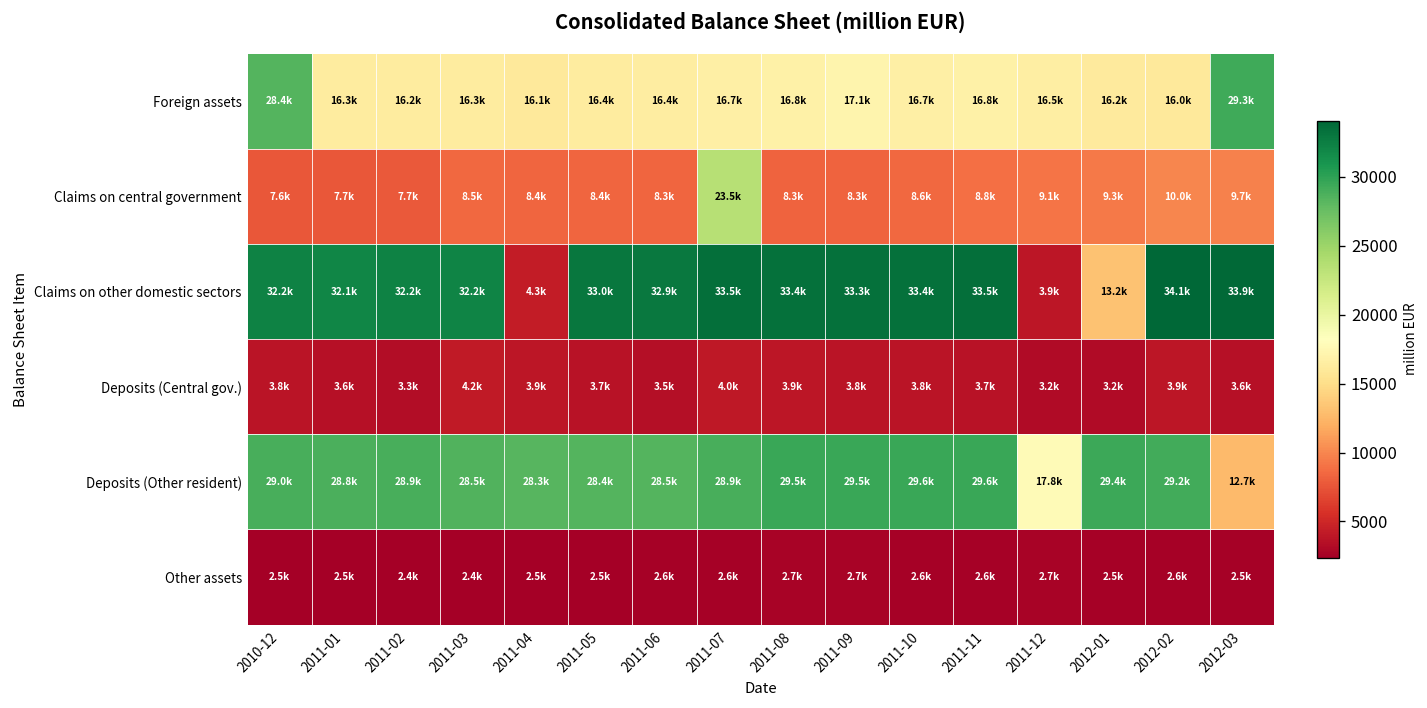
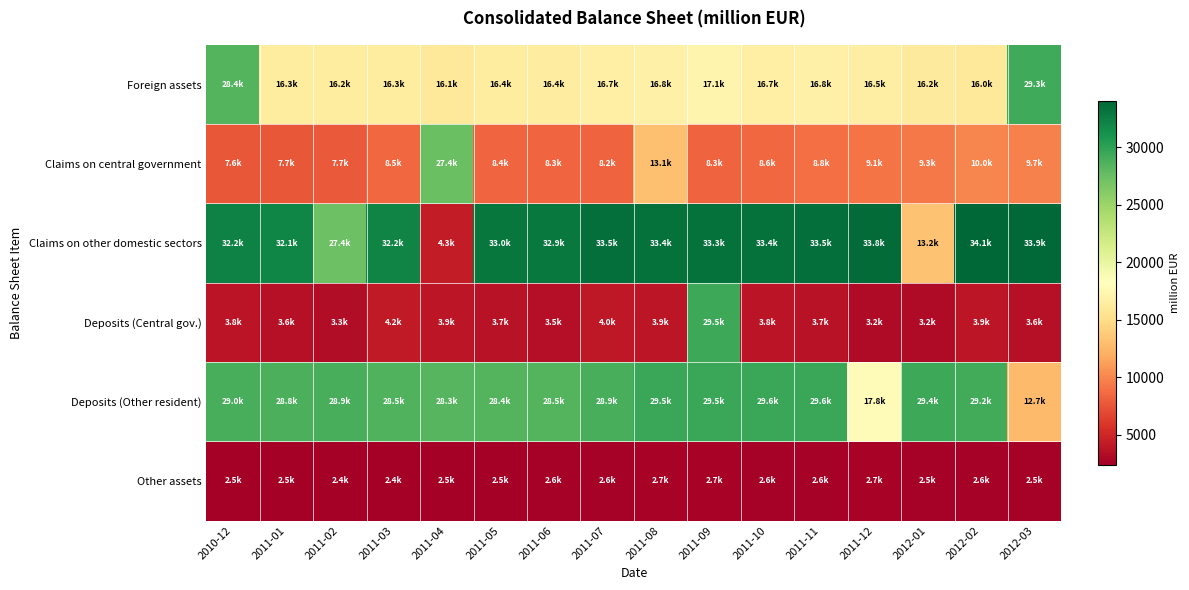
  {
    "Foreign assets": {
      "2010-12": "28.4k",
      "2011-01": "16.3k",
      "2011-02": "16.2k",
      "2011-03": "16.3k",
      "2011-04": "16.1k",
      "2011-05": "16.4k",
      "2011-06": "16.4k",
      "2011-07": "16.7k",
      "2011-08": "16.8k",
      "2011-09": "17.1k",
      "2011-10": "16.7k",
      "2011-11": "16.8k",
      "2011-12": "16.5k",
      "2012-01": "16.2k",
      "2012-02": "16.0k",
      "2012-03": "29.3k"
    },
    "Claims on central government": {
      "2010-12": "7.6k",
      "2011-01": "7.7k",
      "2011-02": "7.7k",
      "2011-03": "8.5k",
-     "2011-04": "8.4k",
+     "2011-04": "27.4k",
      "2011-05": "8.4k",
      "2011-06": "8.3k",
-     "2011-07": "23.5k",
-     "2011-08": "8.3k",
+     "2011-07": "8.2k",
+     "2011-08": "13.1k",
      "2011-09": "8.3k",
      "2011-10": "8.6k",
      "2011-11": "8.8k",
      "2011-12": "9.1k",
      "2012-01": "9.3k",
      "2012-02": "10.0k",
      "2012-03": "9.7k"
    },
    "Claims on other domestic sectors": {
      "2010-12": "32.2k",
      "2011-01": "32.1k",
-     "2011-02": "32.2k",
+     "2011-02": "27.4k",
      "2011-03": "32.2k",
      "2011-04": "4.3k",
      "2011-05": "33.0k",
      "2011-06": "32.9k",
      "2011-07": "33.5k",
      "2011-08": "33.4k",
      "2011-09": "33.3k",
      "2011-10": "33.4k",
      "2011-11": "33.5k",
-     "2011-12": "3.9k",
+     "2011-12": "33.8k",
      "2012-01": "13.2k",
      "2012-02": "34.1k",
      "2012-03": "33.9k"
    },
    "Deposits (Central gov.)": {
      "2010-12": "3.8k",
      "2011-01": "3.6k",
      "2011-02": "3.3k",
      "2011-03": "4.2k",
      "2011-04": "3.9k",
      "2011-05": "3.7k",
      "2011-06": "3.5k",
      "2011-07": "4.0k",
      "2011-08": "3.9k",
-     "2011-09": "3.8k",
+     "2011-09": "29.5k",
      "2011-10": "3.8k",
      "2011-11": "3.7k",
      "2011-12": "3.2k",
      "2012-01": "3.2k",
      "2012-02": "3.9k",
      "2012-03": "3.6k"
    },
    "Deposits (Other resident)": {
      "2010-12": "29.0k",
      "2011-01": "28.8k",
      "2011-02": "28.9k",
      "2011-03": "28.5k",
      "2011-04": "28.3k",
      "2011-05": "28.4k",
      "2011-06": "28.5k",
      "2011-07": "28.9k",
      "2011-08": "29.5k",
      "2011-09": "29.5k",
      "2011-10": "29.6k",
      "2011-11": "29.6k",
      "2011-12": "17.8k",
      "2012-01": "29.4k",
      "2012-02": "29.2k",
      "2012-03": "12.7k"
    },
    "Other assets": {
      "2010-12": "2.5k",
      "2011-01": "2.5k",
      "2011-02": "2.4k",
      "2011-03": "2.4k",
      "2011-04": "2.5k",
      "2011-05": "2.5k",
      "2011-06": "2.6k",
      "2011-07": "2.6k",
      "2011-08": "2.7k",
      "2011-09": "2.7k",
      "2011-10": "2.6k",
      "2011-11": "2.6k",
      "2011-12": "2.7k",
      "2012-01": "2.5k",
      "2012-02": "2.6k",
      "2012-03": "2.5k"
    }
  }
